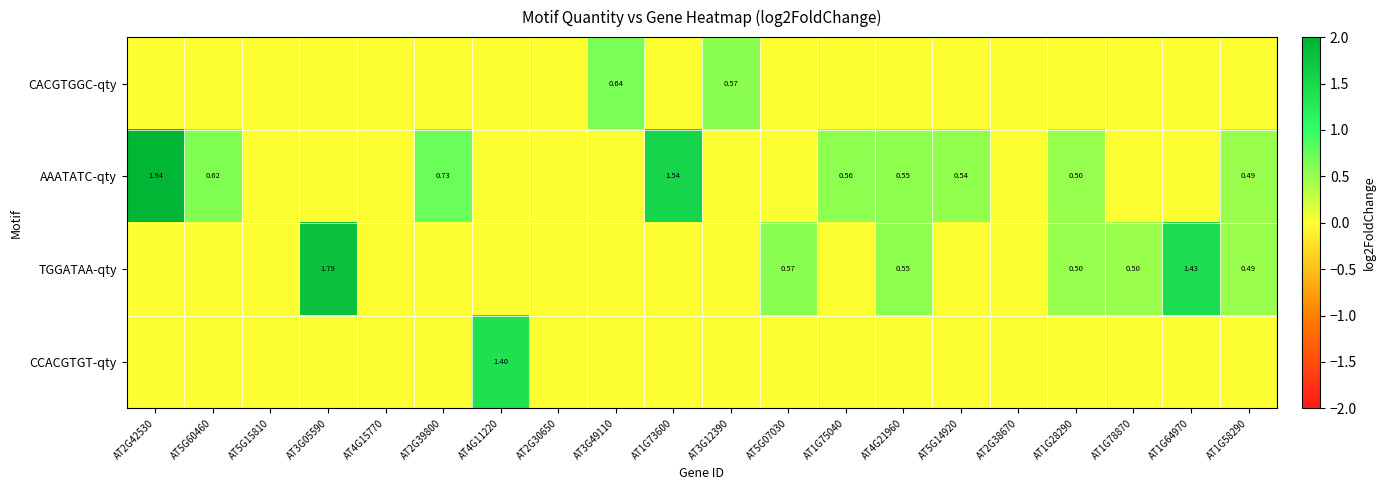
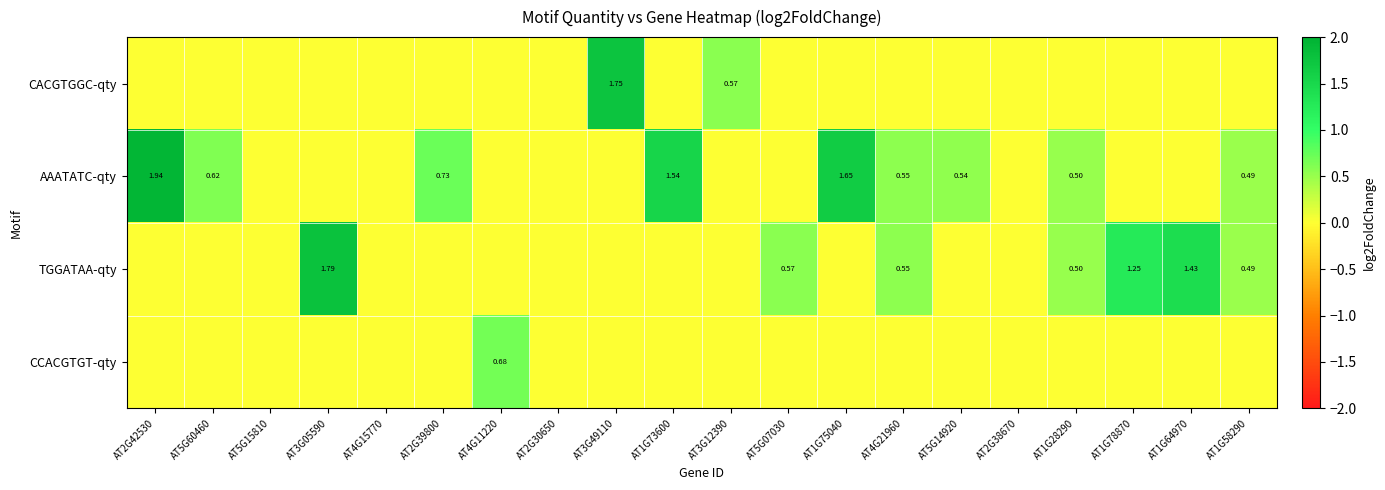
  {
    "CACGTGGC-qty": {
-     "AT3G49110": 0.64,
+     "AT3G49110": 1.75,
      "AT3G12390": 0.57
    },
    "AAATATC-qty": {
      "AT2G42530": 1.94,
      "AT5G60460": 0.62,
      "AT2G39800": 0.73,
      "AT1G73600": 1.54,
-     "AT1G75040": 0.56,
+     "AT1G75040": 1.65,
      "AT4G21960": 0.55,
      "AT5G14920": 0.54,
      "AT1G28290": 0.50,
      "AT1G58290": 0.49
    },
    "TGGATAA-qty": {
      "AT3G05590": 1.79,
      "AT5G07030": 0.57,
      "AT4G21960": 0.55,
      "AT1G28290": 0.50,
-     "AT1G78870": 0.50,
+     "AT1G78870": 1.25,
      "AT1G64970": 1.43,
      "AT1G58290": 0.49
    },
    "CCACGTGT-qty": {
-     "AT4G11220": 1.40
+     "AT4G11220": 0.68
    }
  }
